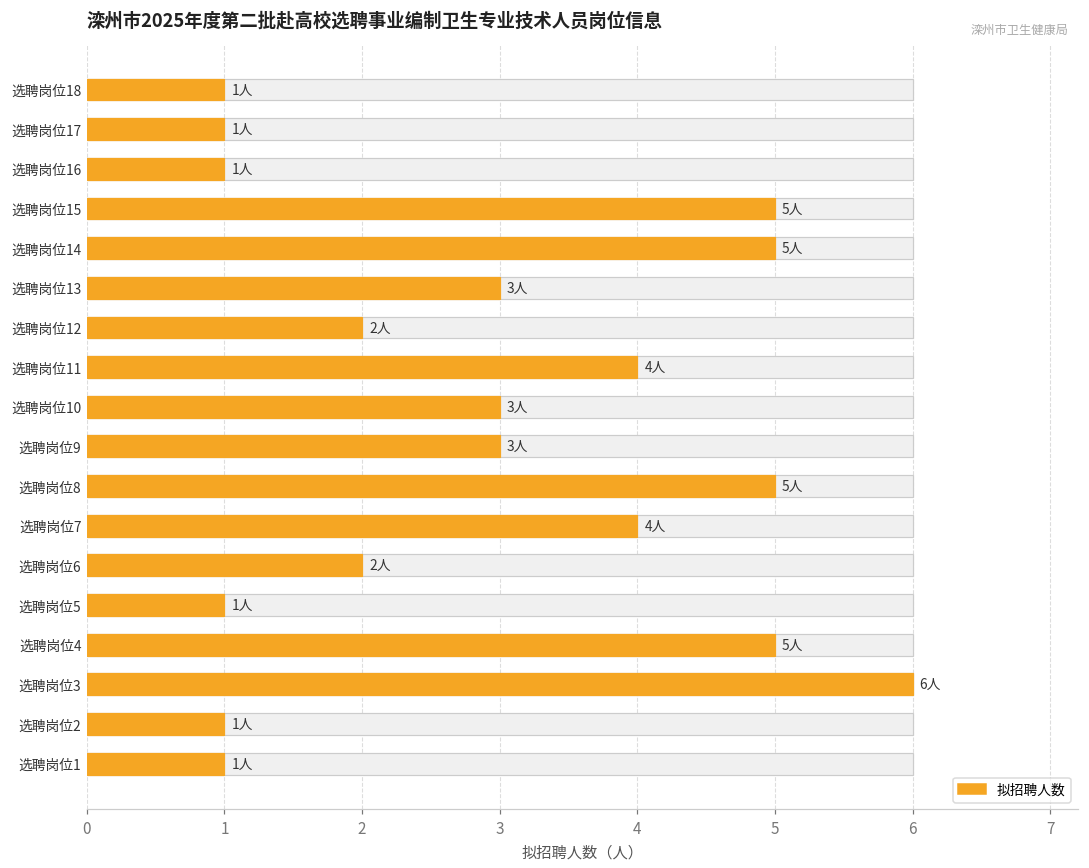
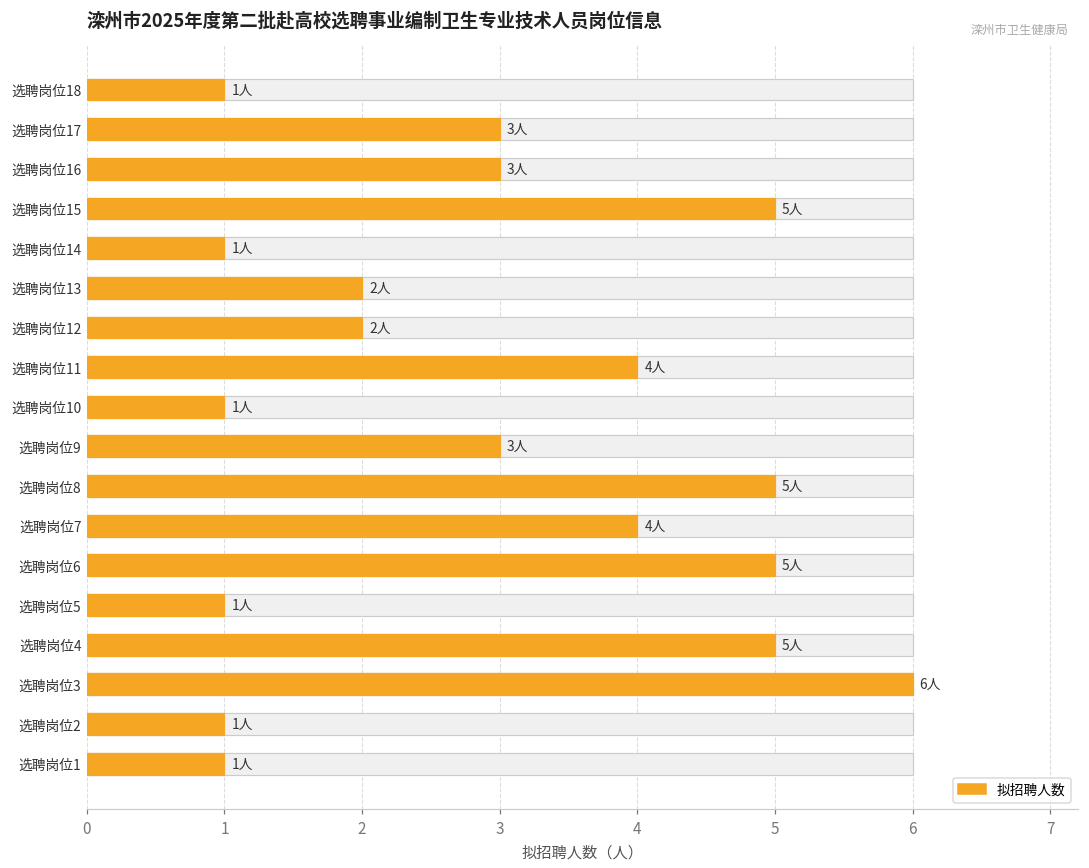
  {
    "拟招聘人数": {
-     "选聘岗位17": "1人",
-     "选聘岗位16": "1人",
-     "选聘岗位14": "5人",
-     "选聘岗位13": "3人",
-     "选聘岗位10": "3人",
-     "选聘岗位6": "2人",
+     "选聘岗位17": "3人",
+     "选聘岗位16": "3人",
+     "选聘岗位14": "1人",
+     "选聘岗位13": "2人",
+     "选聘岗位10": "1人",
+     "选聘岗位6": "5人",
      "选聘岗位3": "6人"
    }
  }
